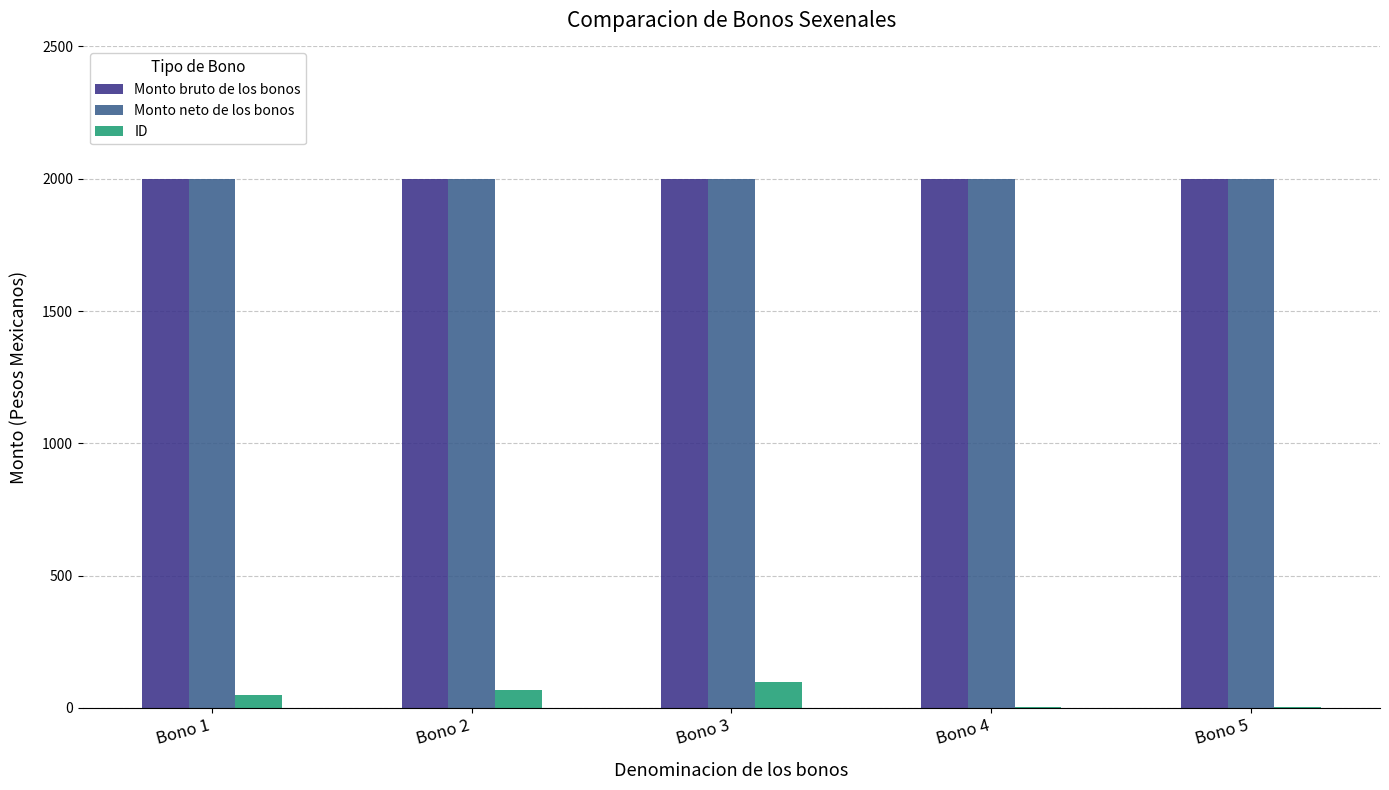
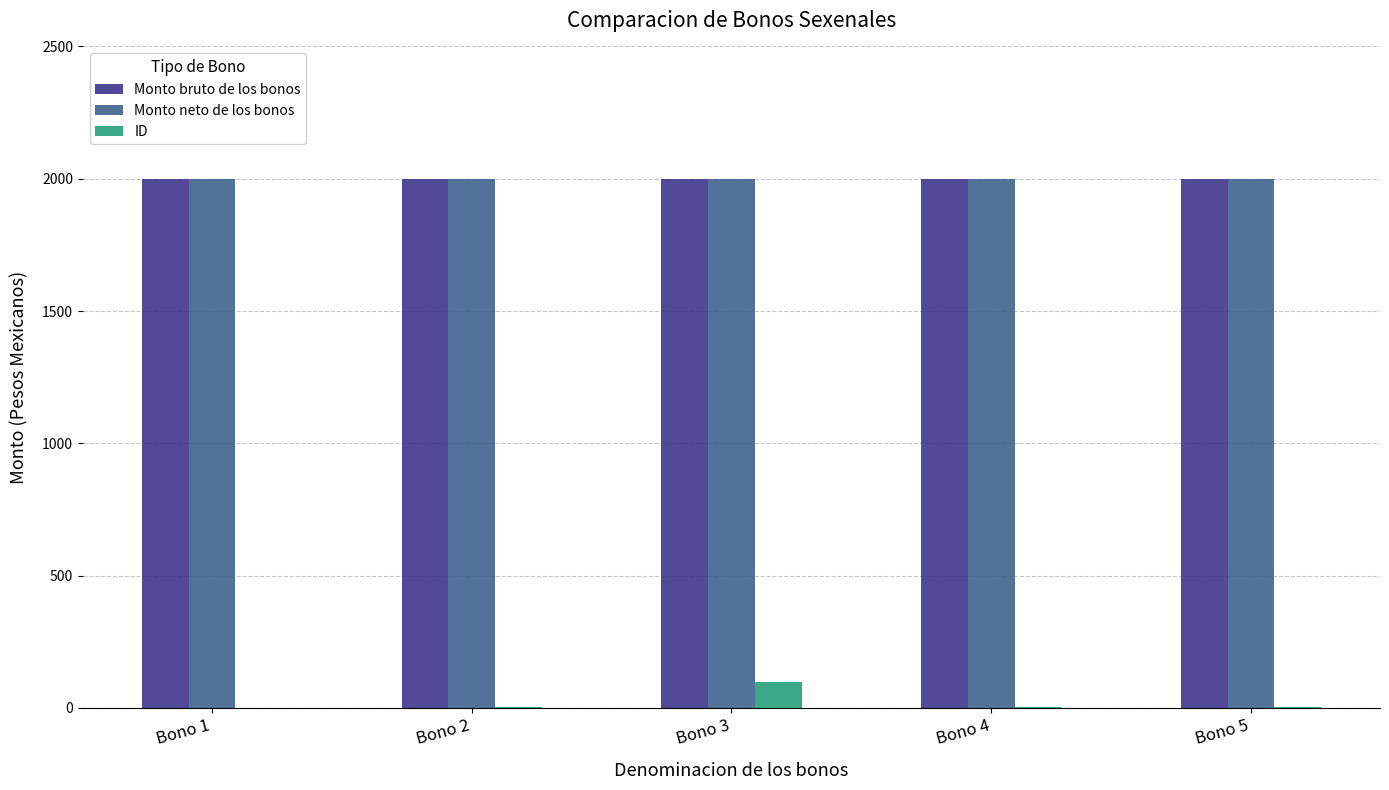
  {
    "ID": {
-     "Bono 1": 50,
-     "Bono 2": 70,
+     "Bono 1": 0,
+     "Bono 2": 0,
      "Bono 3": 100
    }
  }
